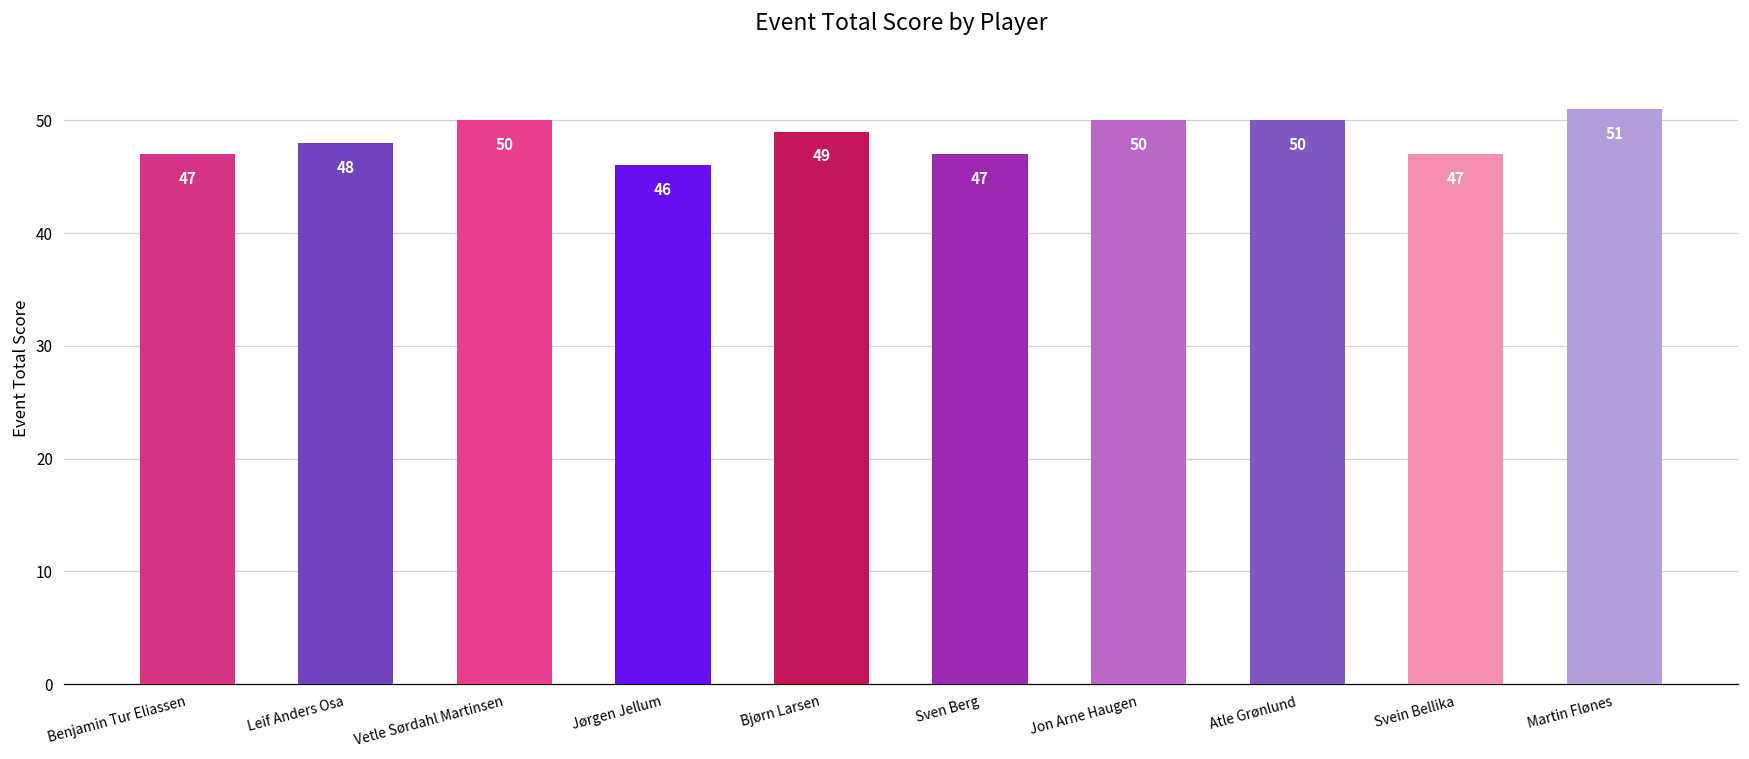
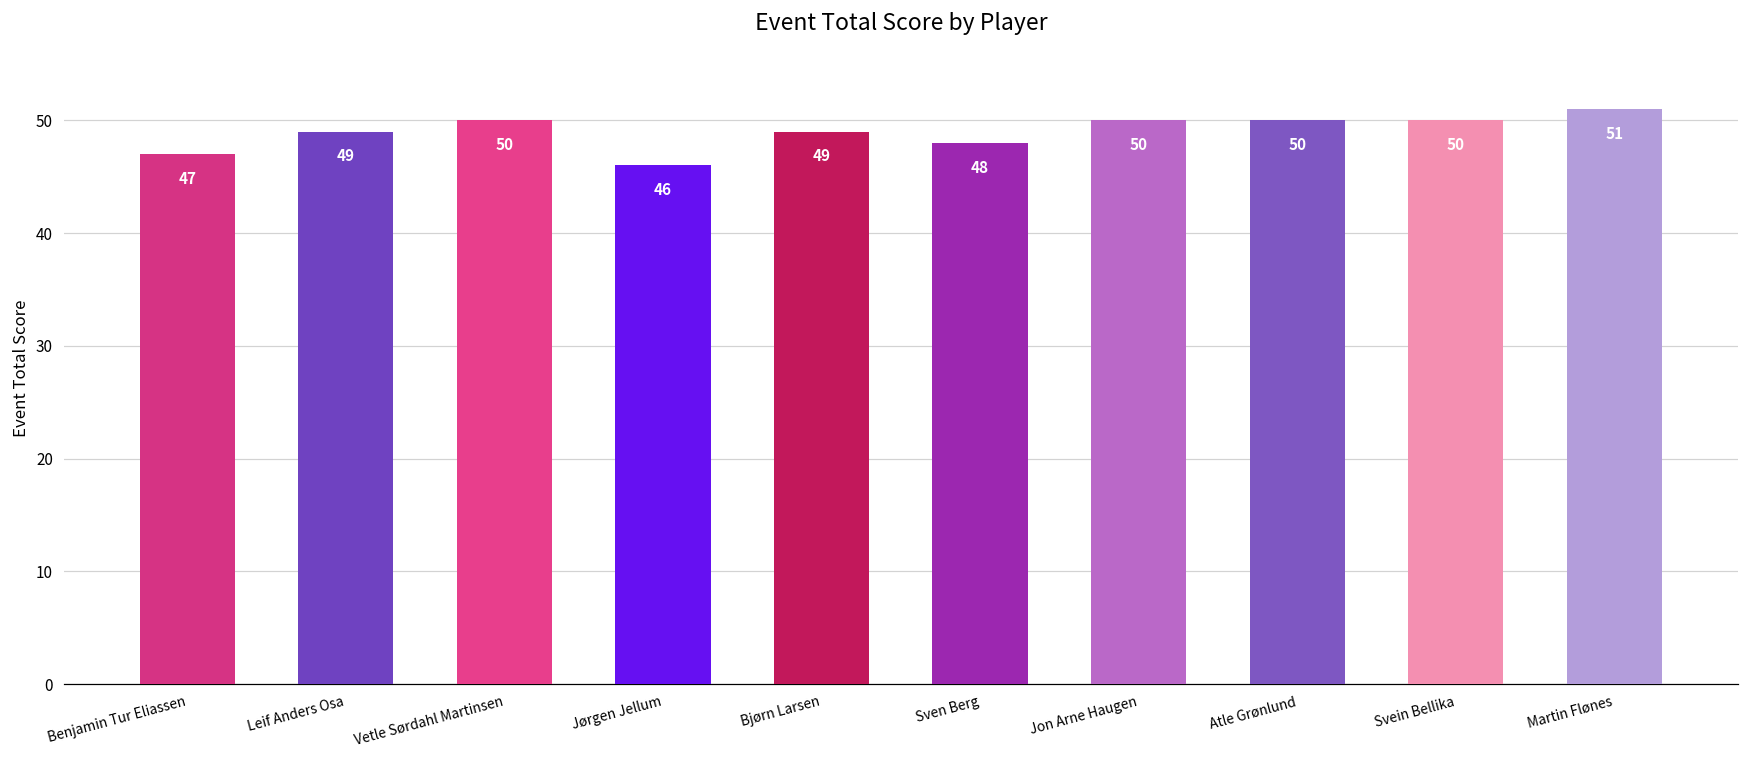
  {
    "Benjamin Tur Eliassen": 47,
-   "Leif Anders Osa": 48,
+   "Leif Anders Osa": 49,
    "Vetle Sørdahl Martinsen": 50,
    "Jørgen Jellum": 46,
    "Bjørn Larsen": 49,
-   "Sven Berg": 47,
+   "Sven Berg": 48,
    "Jon Arne Haugen": 50,
    "Atle Grønlund": 50,
-   "Svein Bellika": 47,
+   "Svein Bellika": 50,
    "Martin Flønes": 51
  }
